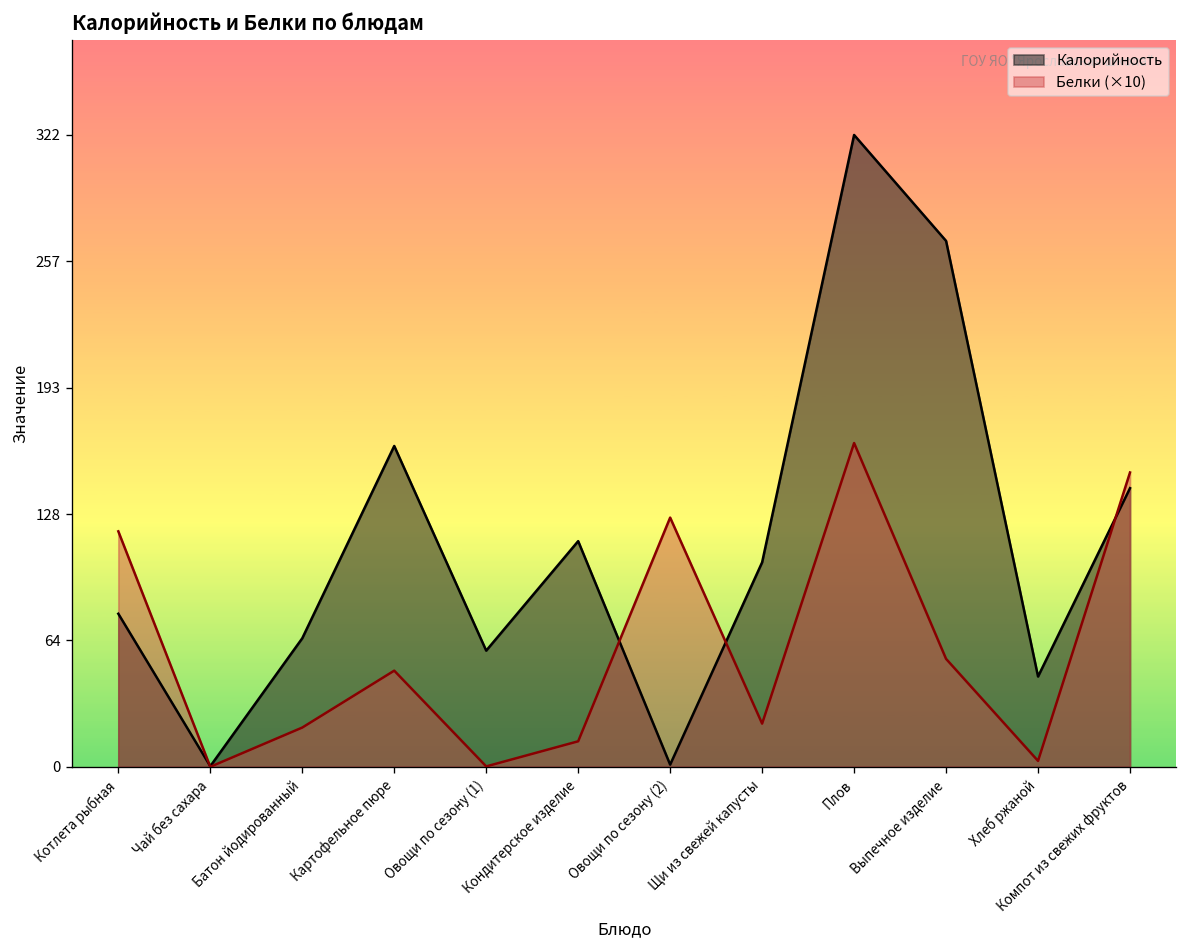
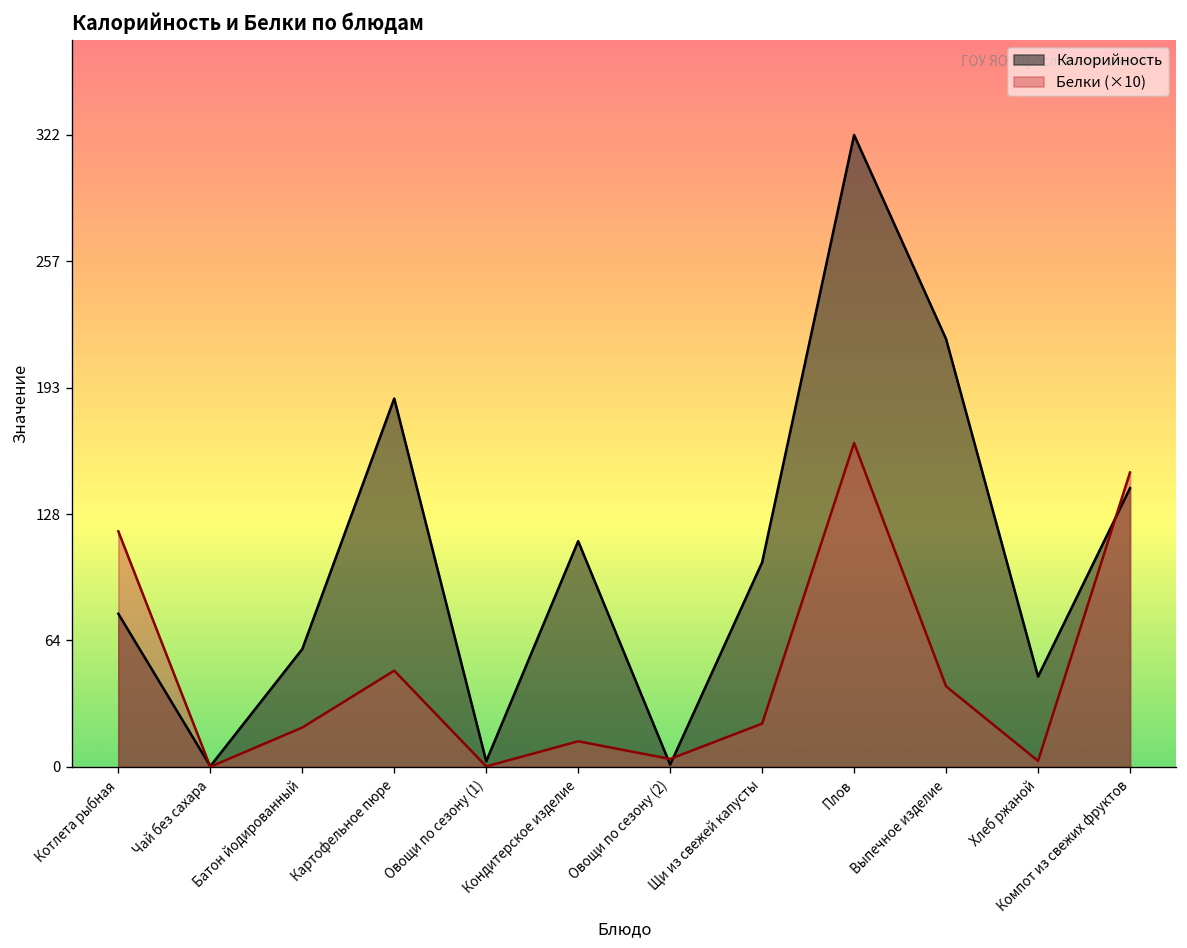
  {
    "Калорийность": {
      "Котлета рыбная": 78,
-     "Батон йодированный": 66,
-     "Картофельное пюре": 164,
-     "Овощи по сезону (1)": 59,
+     "Батон йодированный": 60,
+     "Картофельное пюре": 188,
+     "Овощи по сезону (1)": 3,
      "Кондитерское изделие": 115,
      "Овощи по сезону (2)": 1,
      "Щи из свежей капусты": 104,
      "Плов": 322,
-     "Выпечное изделие": 268,
+     "Выпечное изделие": 218,
      "Хлеб ржаной": 46,
      "Компот из свежих фруктов": 142
    },
    "Белки (×10)": {
      "Котлета рыбная": 120,
      "Батон йодированный": 20,
      "Картофельное пюре": 49,
      "Овощи по сезону (1)": 0,
      "Кондитерское изделие": 13,
-     "Овощи по сезону (2)": 127,
+     "Овощи по сезону (2)": 4,
      "Щи из свежей капусты": 22,
      "Плов": 165,
-     "Выпечное изделие": 55,
+     "Выпечное изделие": 41,
      "Хлеб ржаной": 3,
      "Компот из свежих фруктов": 150
    }
  }
